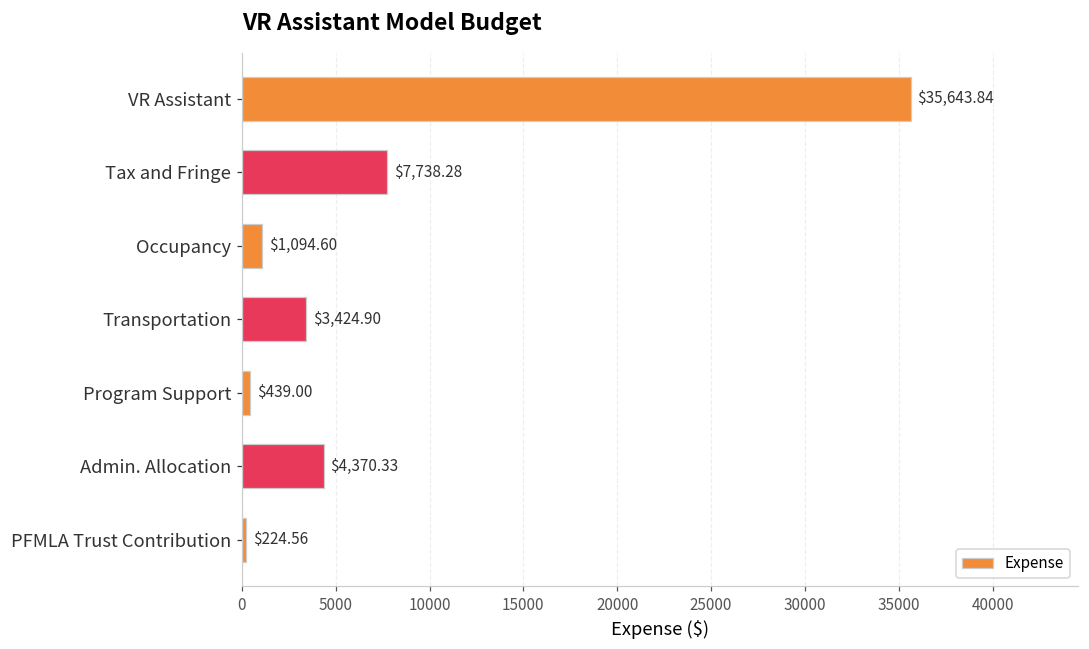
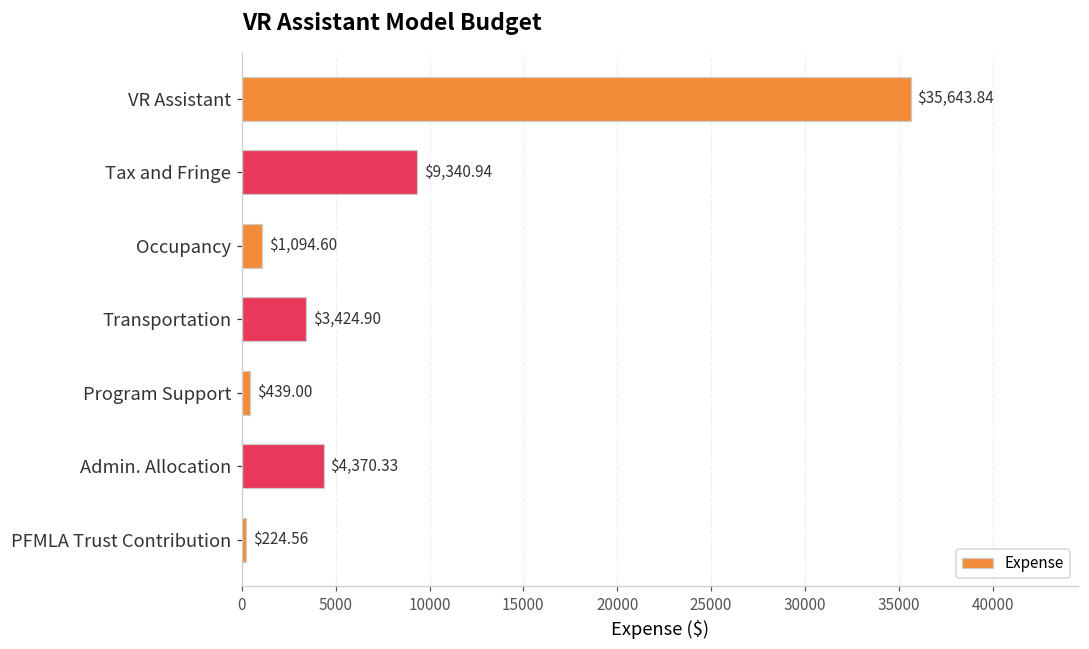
  {
    "VR Assistant": "$35,643.84",
-   "Tax and Fringe": "$7,738.28",
+   "Tax and Fringe": "$9,340.94",
    "Occupancy": "$1,094.60",
    "Transportation": "$3,424.90",
    "Program Support": "$439.00",
    "Admin. Allocation": "$4,370.33",
    "PFMLA Trust Contribution": "$224.56"
  }
